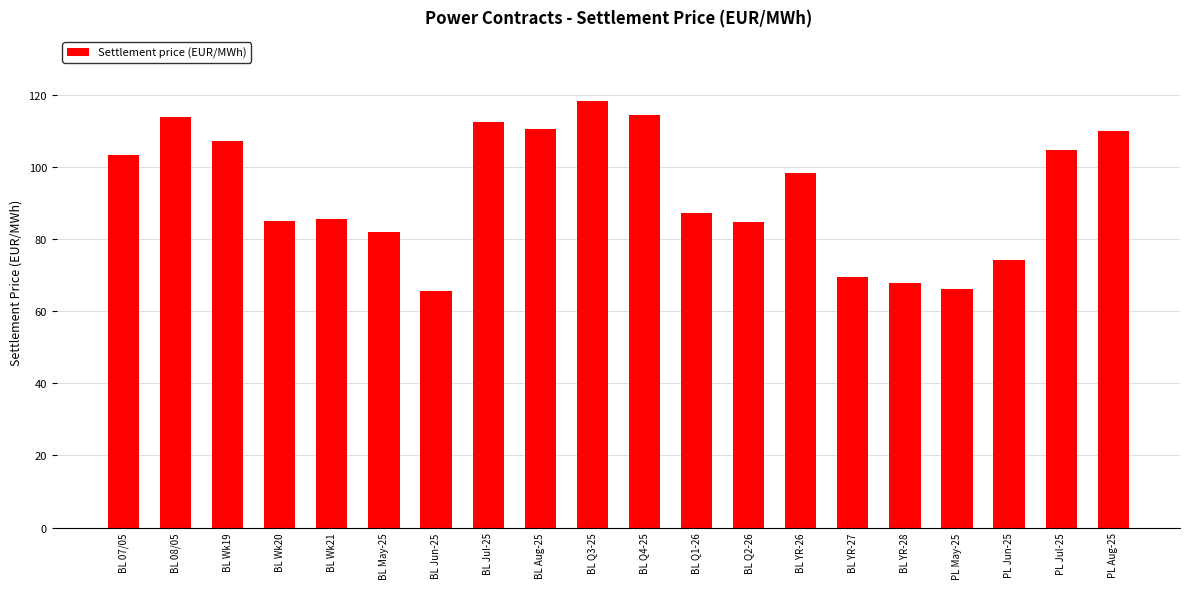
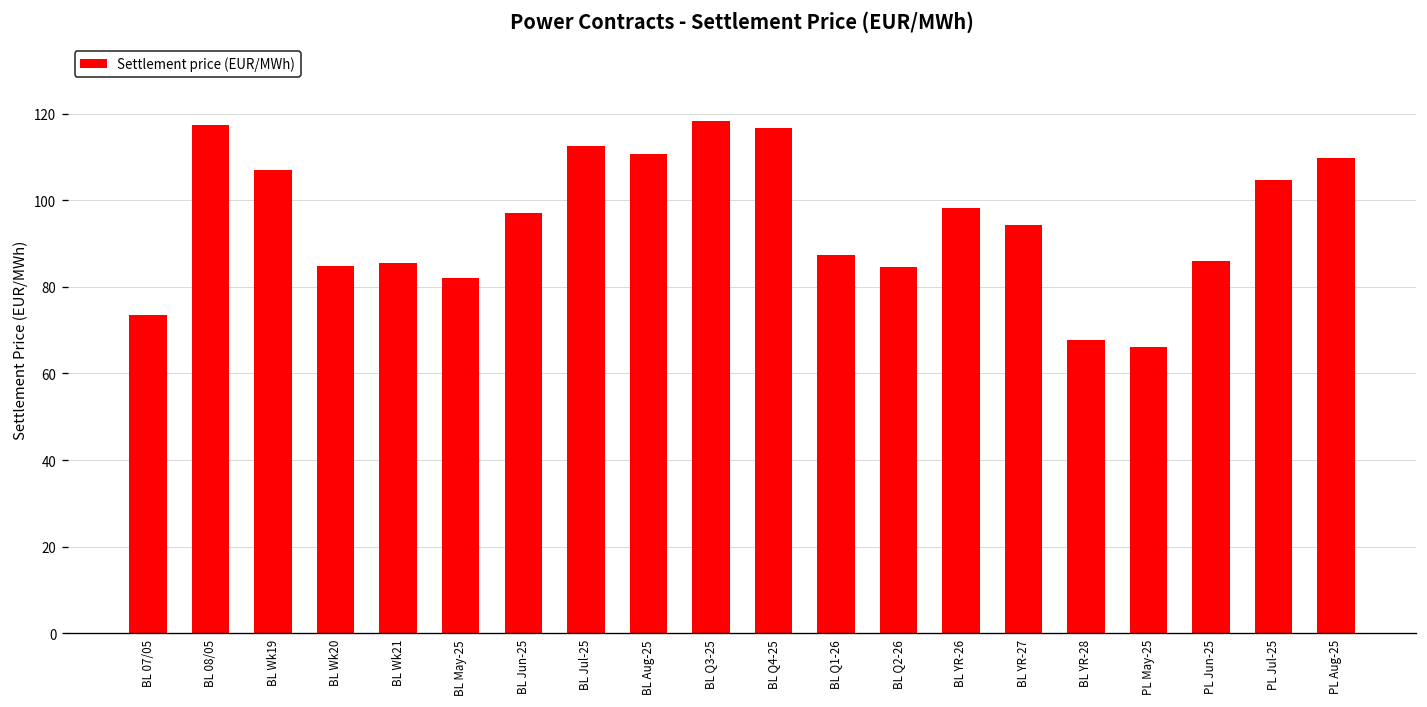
  {
-   "BL 07/05": 103,
-   "BL 08/05": 114,
+   "BL 07/05": 74,
+   "BL 08/05": 117,
    "BL Wk19": 107,
    "BL Wk20": 85,
    "BL Wk21": 85,
    "BL May-25": 82,
-   "BL Jun-25": 66,
+   "BL Jun-25": 97,
    "BL Jul-25": 113,
    "BL Aug-25": 111,
    "BL Q3-25": 118,
-   "BL Q4-25": 114,
+   "BL Q4-25": 117,
    "BL Q1-26": 87,
    "BL Q2-26": 85,
    "BL YR-26": 98,
-   "BL YR-27": 69,
+   "BL YR-27": 94,
    "BL YR-28": 68,
    "PL May-25": 66,
-   "PL Jun-25": 74,
+   "PL Jun-25": 86,
    "PL Jul-25": 105,
    "PL Aug-25": 110
  }
